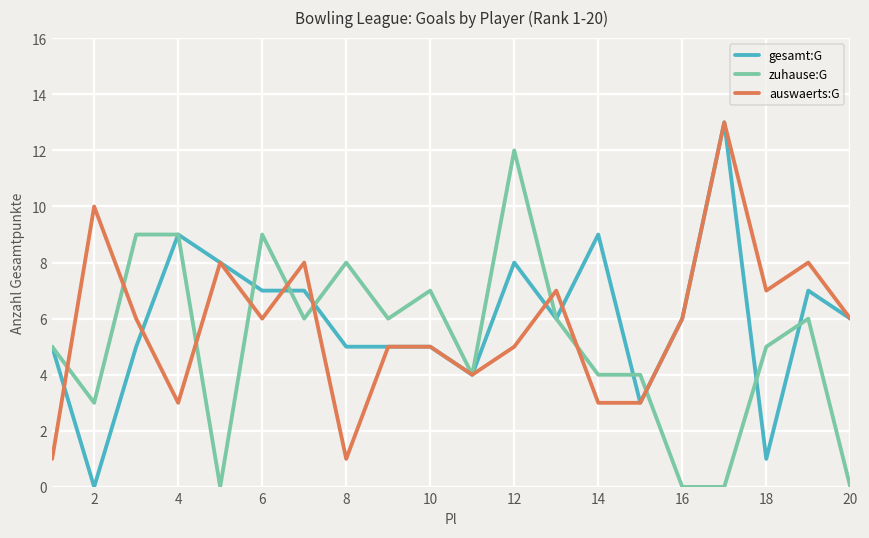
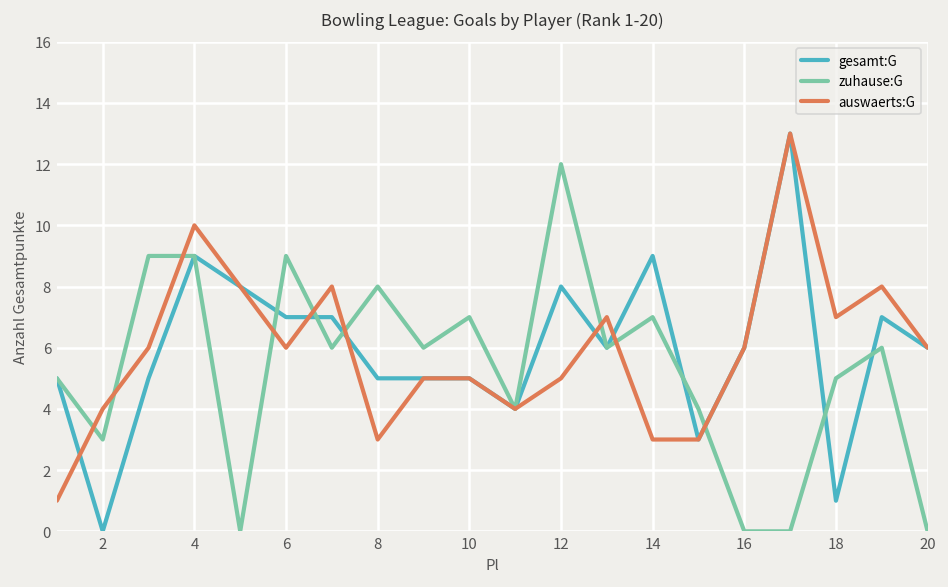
  {
    "gesamt:G": {
      "2": 0,
      "6": 7,
      "8": 5,
      "12": 8,
      "14": 9,
      "18": 1
    },
    "zuhause:G": {
      "2": 3,
      "6": 9,
      "8": 8,
      "10": 7,
      "12": 12,
-     "14": 4,
+     "14": 7,
      "16": 0,
      "18": 5,
      "20": 0
    },
    "auswaerts:G": {
-     "2": 10,
-     "4": 3,
+     "2": 4,
+     "4": 10,
      "6": 6,
-     "8": 1,
+     "8": 3,
      "12": 5,
      "14": 3,
      "18": 7
    }
  }
